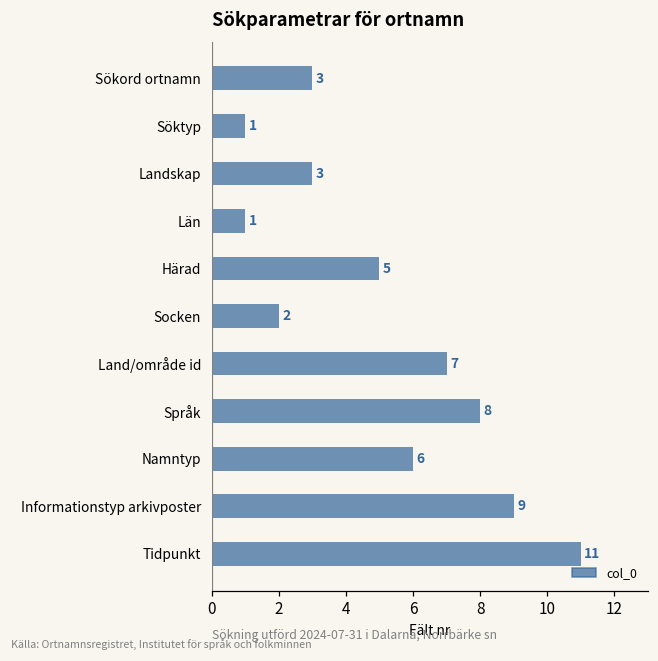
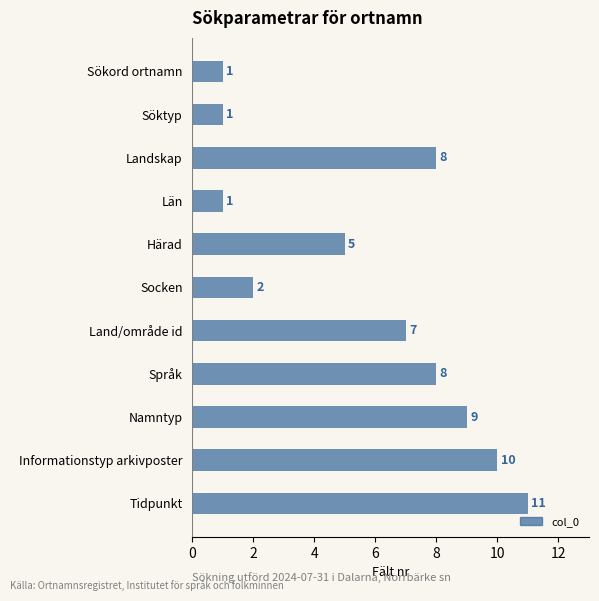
  {
-   "Sökord ortnamn": 3,
+   "Sökord ortnamn": 1,
    "Söktyp": 1,
-   "Landskap": 3,
+   "Landskap": 8,
    "Län": 1,
    "Härad": 5,
    "Socken": 2,
    "Land/område id": 7,
    "Språk": 8,
-   "Namntyp": 6,
-   "Informationstyp arkivposter": 9,
+   "Namntyp": 9,
+   "Informationstyp arkivposter": 10,
    "Tidpunkt": 11
  }
